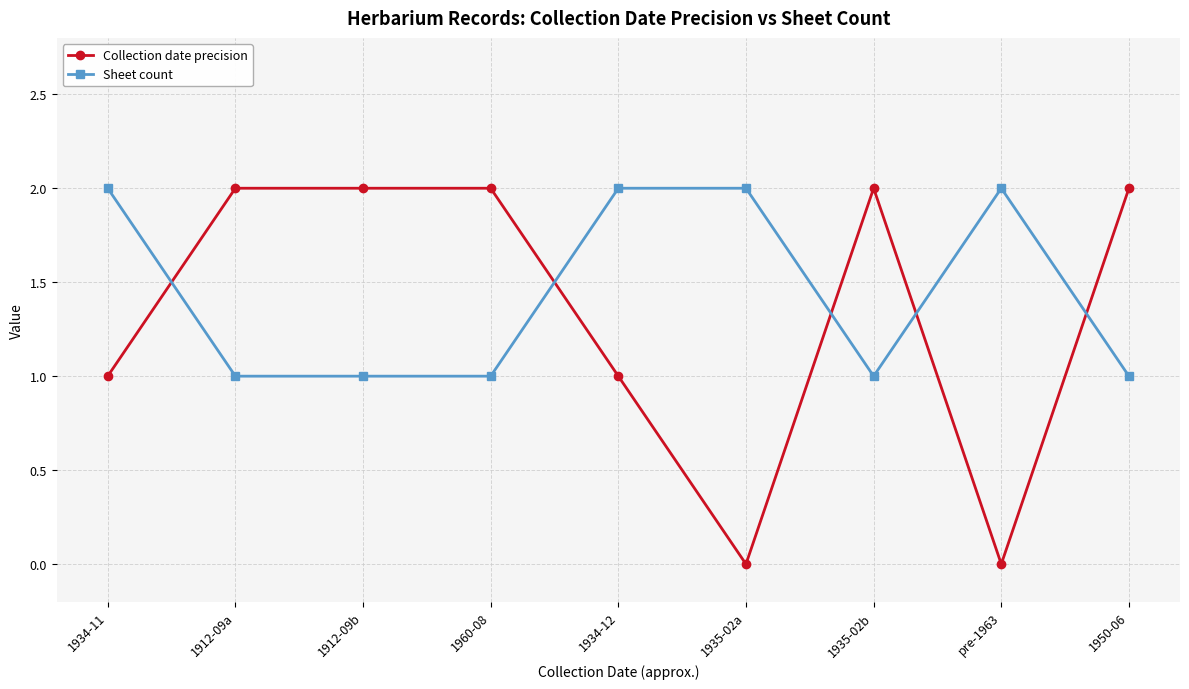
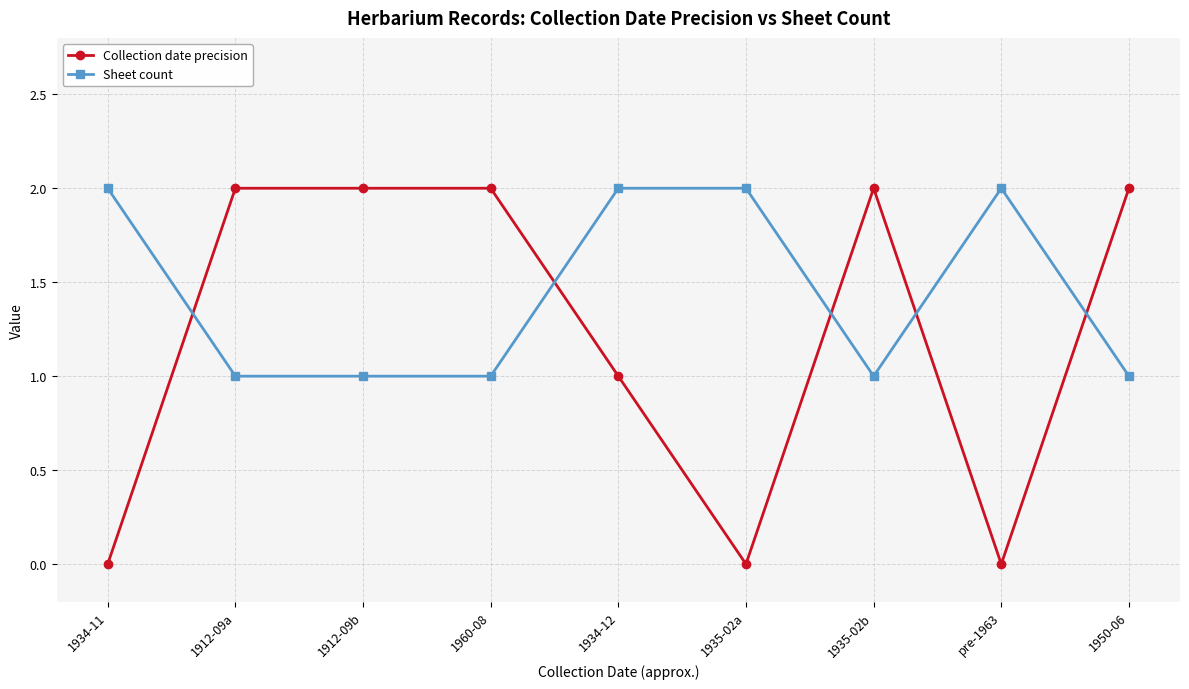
  {
    "Collection date precision": {
-     "1934-11": 1,
+     "1934-11": 0,
      "1912-09a": 2,
      "1912-09b": 2,
      "1960-08": 2,
      "1934-12": 1,
      "1935-02a": 0,
      "1935-02b": 2,
      "pre-1963": 0,
      "1950-06": 2
    },
    "Sheet count": {
      "1934-11": 2,
      "1912-09a": 1,
      "1912-09b": 1,
      "1960-08": 1,
      "1934-12": 2,
      "1935-02a": 2,
      "1935-02b": 1,
      "pre-1963": 2,
      "1950-06": 1
    }
  }
